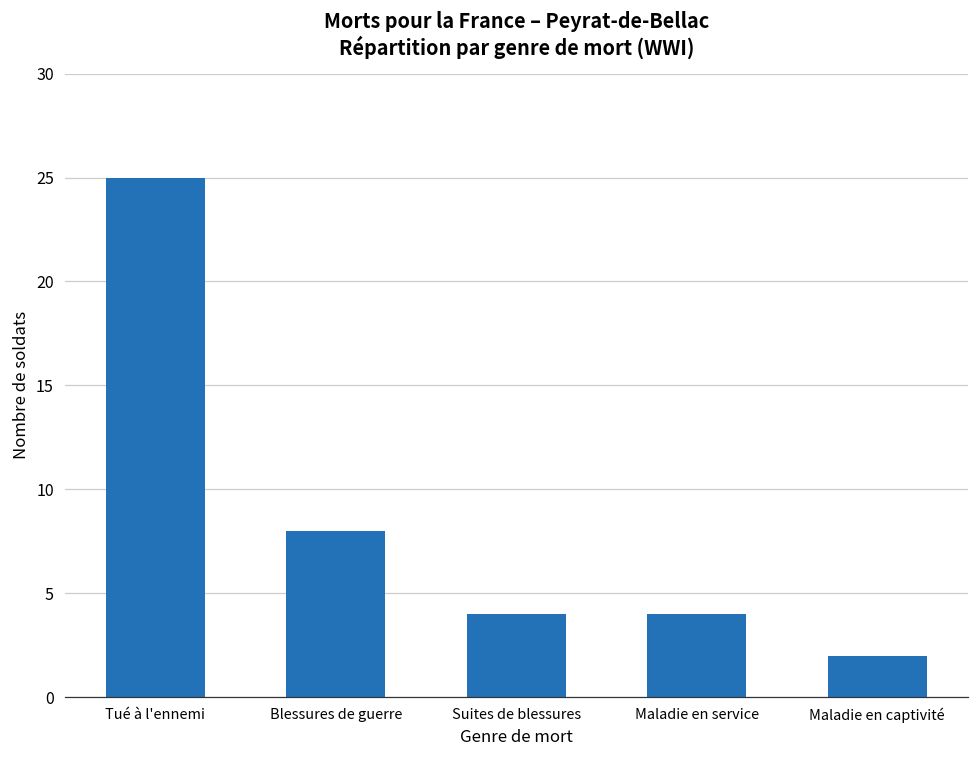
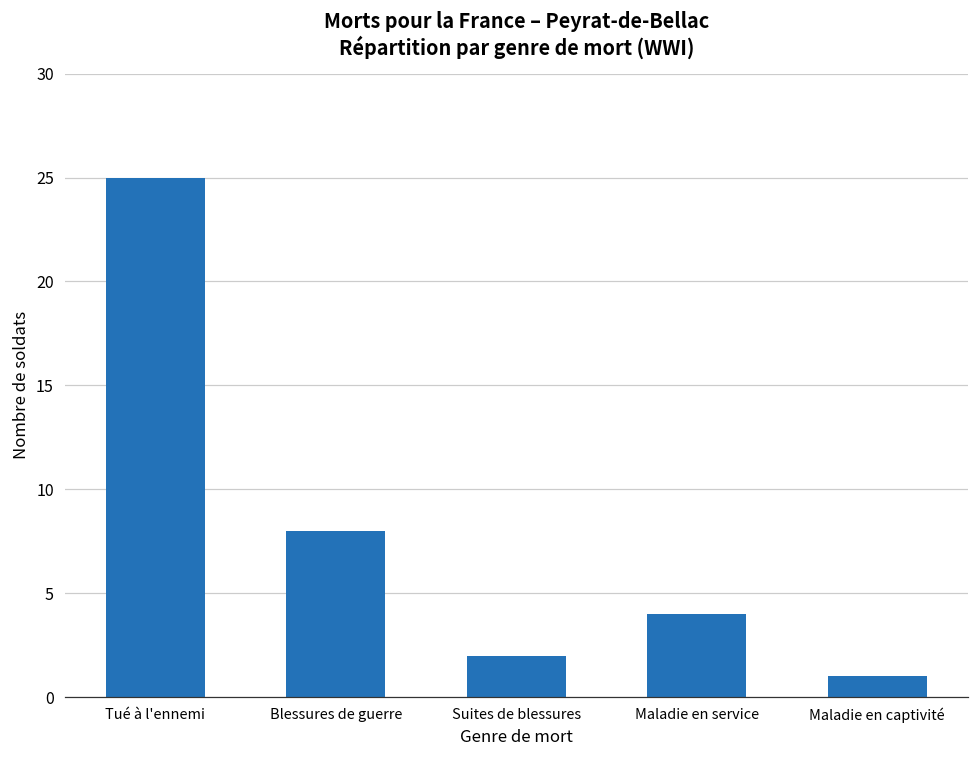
  {
    "Tué à l'ennemi": 25,
    "Blessures de guerre": 8,
-   "Suites de blessures": 4,
+   "Suites de blessures": 2,
    "Maladie en service": 4,
-   "Maladie en captivité": 2
+   "Maladie en captivité": 1
  }
